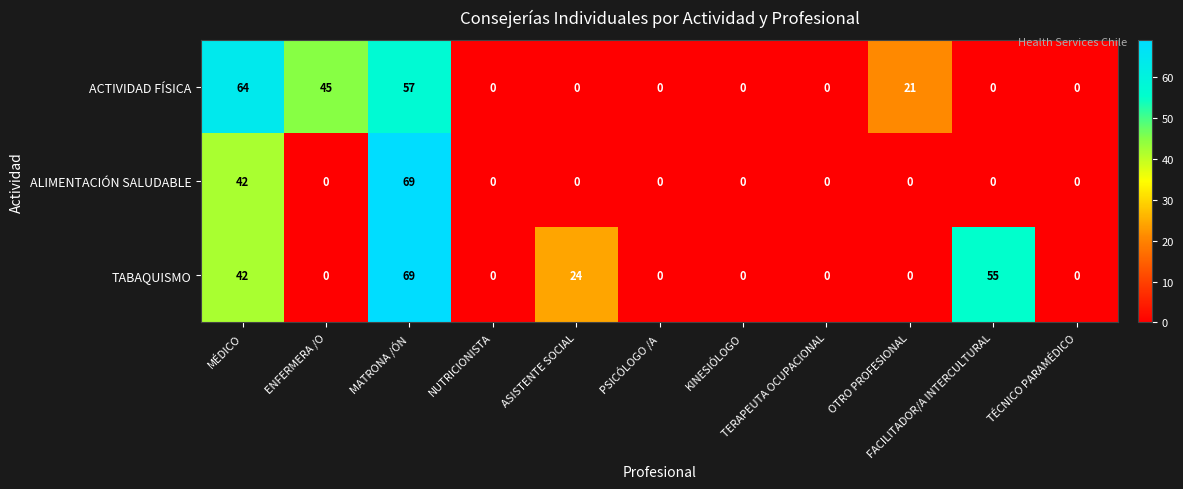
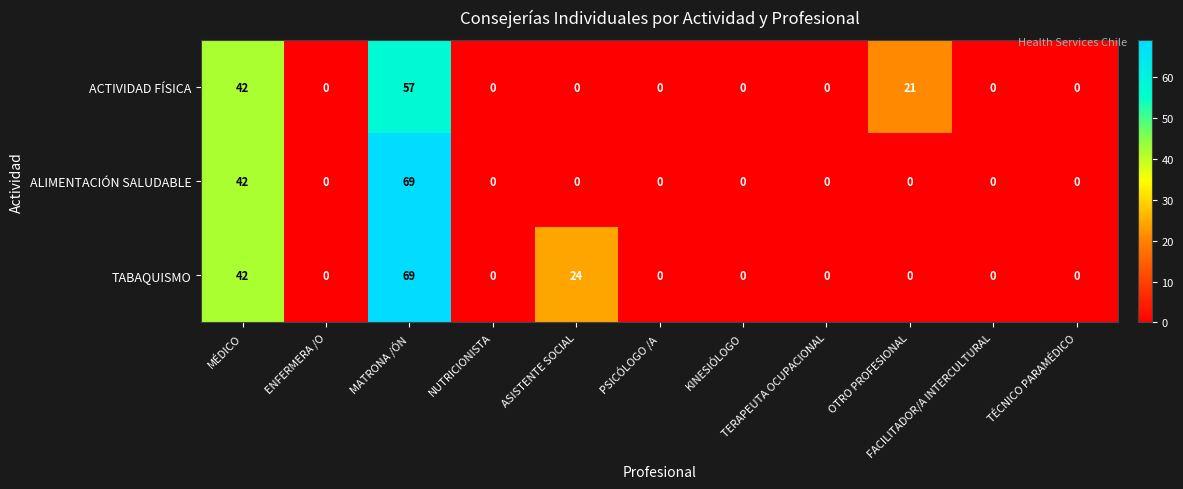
  {
    "ACTIVIDAD FÍSICA": {
-     "MÉDICO": 64,
-     "ENFERMERA /O": 45,
+     "MÉDICO": 42,
+     "ENFERMERA /O": 0,
      "MATRONA /ÓN": 57,
      "NUTRICIONISTA": 0,
      "ASISTENTE SOCIAL": 0,
      "PSICÓLOGO /A": 0,
      "KINESIÓLOGO": 0,
      "TERAPEUTA OCUPACIONAL": 0,
      "OTRO PROFESIONAL": 21,
      "FACILITADOR/A INTERCULTURAL": 0
    },
    "ALIMENTACIÓN SALUDABLE": {
      "MÉDICO": 42,
      "ENFERMERA /O": 0,
      "MATRONA /ÓN": 69,
      "NUTRICIONISTA": 0,
      "ASISTENTE SOCIAL": 0,
      "PSICÓLOGO /A": 0,
      "KINESIÓLOGO": 0,
      "TERAPEUTA OCUPACIONAL": 0,
      "OTRO PROFESIONAL": 0,
      "FACILITADOR/A INTERCULTURAL": 0,
      "TÉCNICO PARAMÉDICO": 0
    },
    "TABAQUISMO": {
      "MÉDICO": 42,
      "ENFERMERA /O": 0,
      "MATRONA /ÓN": 69,
      "NUTRICIONISTA": 0,
      "ASISTENTE SOCIAL": 24,
      "PSICÓLOGO /A": 0,
      "KINESIÓLOGO": 0,
      "TERAPEUTA OCUPACIONAL": 0,
      "OTRO PROFESIONAL": 0,
-     "FACILITADOR/A INTERCULTURAL": 55,
+     "FACILITADOR/A INTERCULTURAL": 0,
      "TÉCNICO PARAMÉDICO": 0
    }
  }
